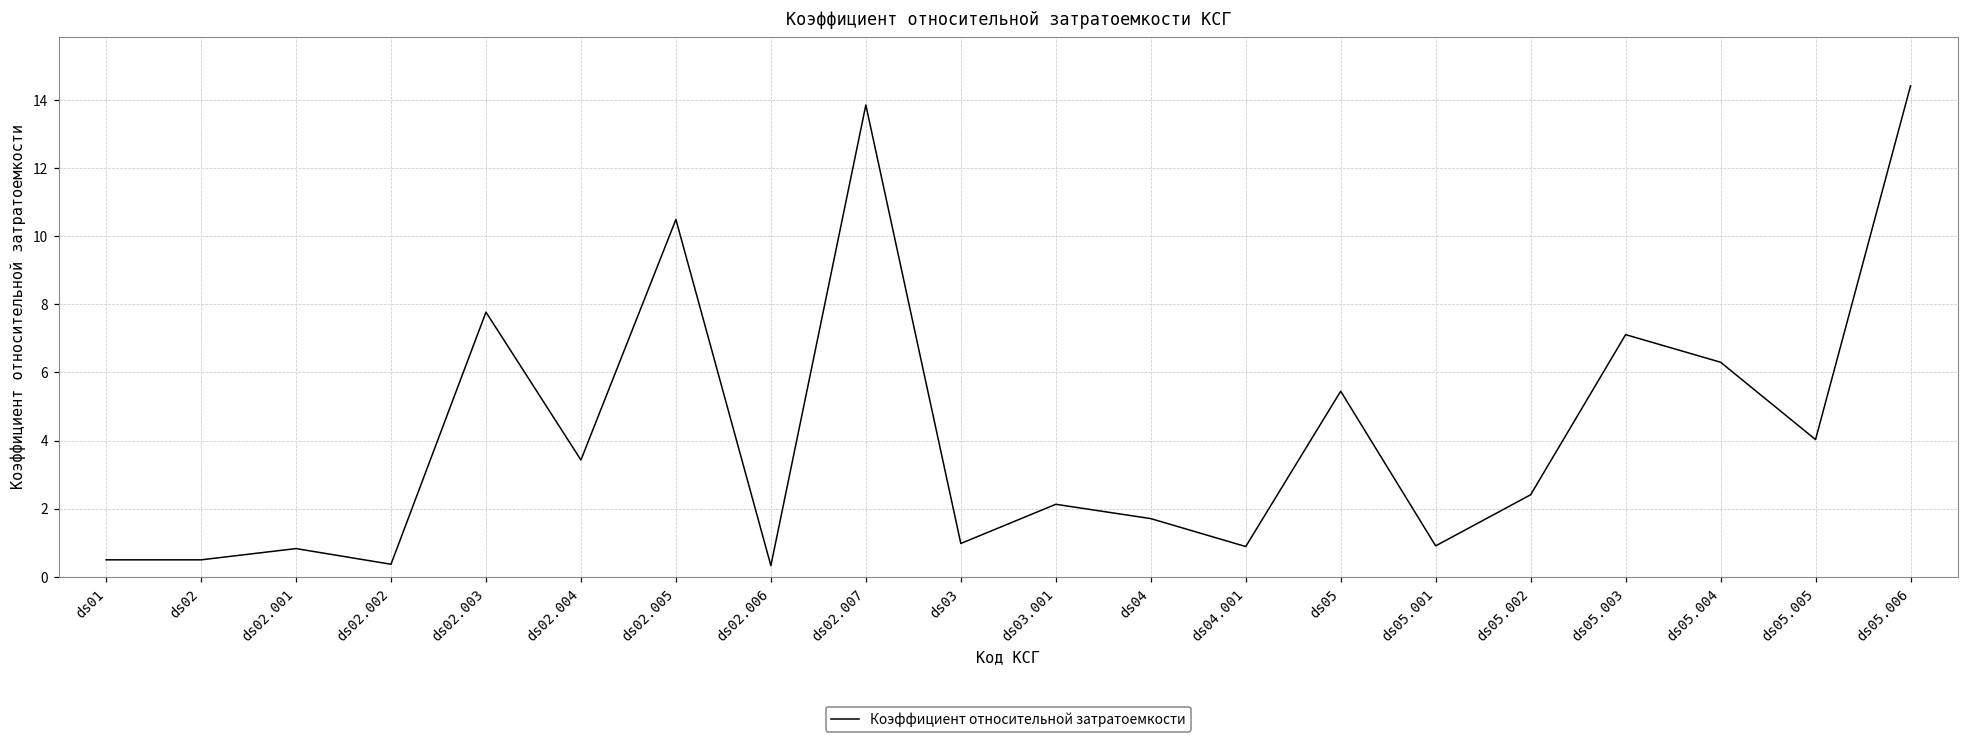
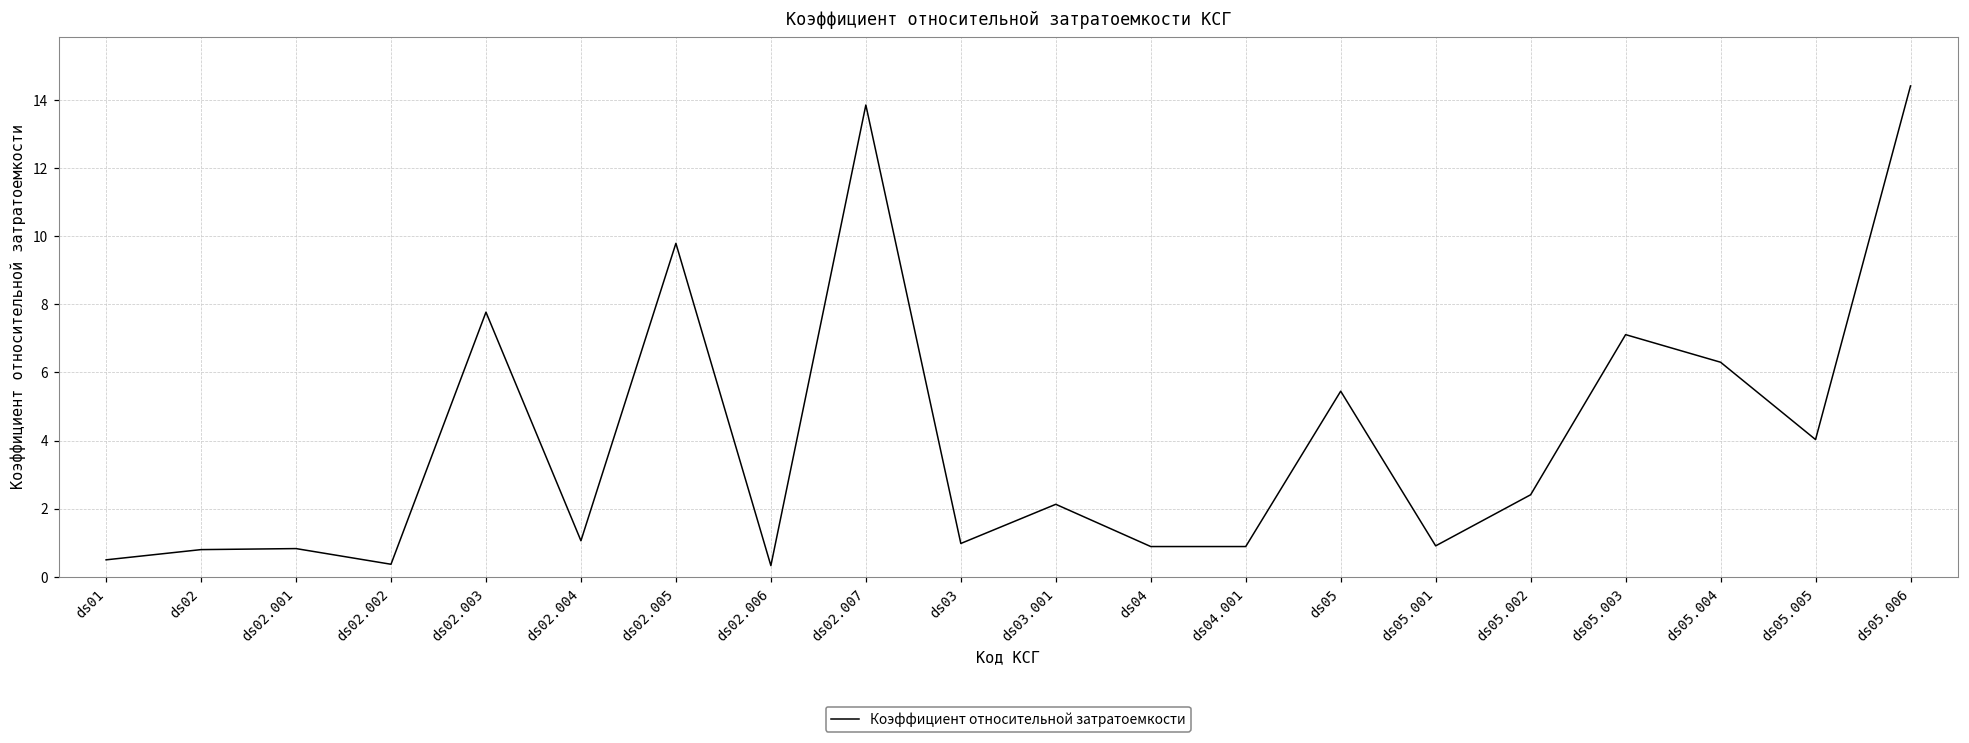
  {
    "ds01": 0.5,
-   "ds02": 0.5,
+   "ds02": 0.8,
    "ds02.001": 0.8,
    "ds02.002": 0.4,
    "ds02.003": 7.8,
-   "ds02.004": 3.4,
-   "ds02.005": 10.5,
+   "ds02.004": 1.1,
+   "ds02.005": 9.8,
    "ds02.006": 0.3,
    "ds02.007": 13.9,
    "ds03": 1.0,
    "ds03.001": 2.1,
-   "ds04": 1.7,
+   "ds04": 0.9,
    "ds04.001": 0.9,
    "ds05": 5.5,
    "ds05.001": 0.9,
    "ds05.002": 2.4,
    "ds05.003": 7.1,
    "ds05.004": 6.3,
    "ds05.005": 4.0,
    "ds05.006": 14.4
  }
